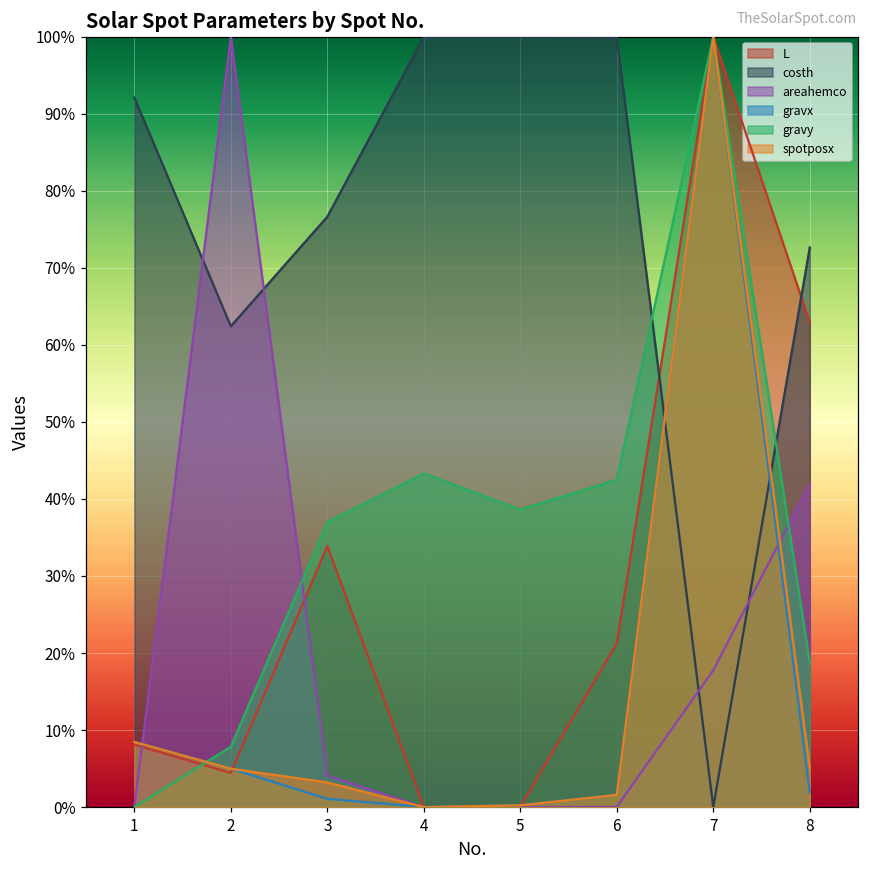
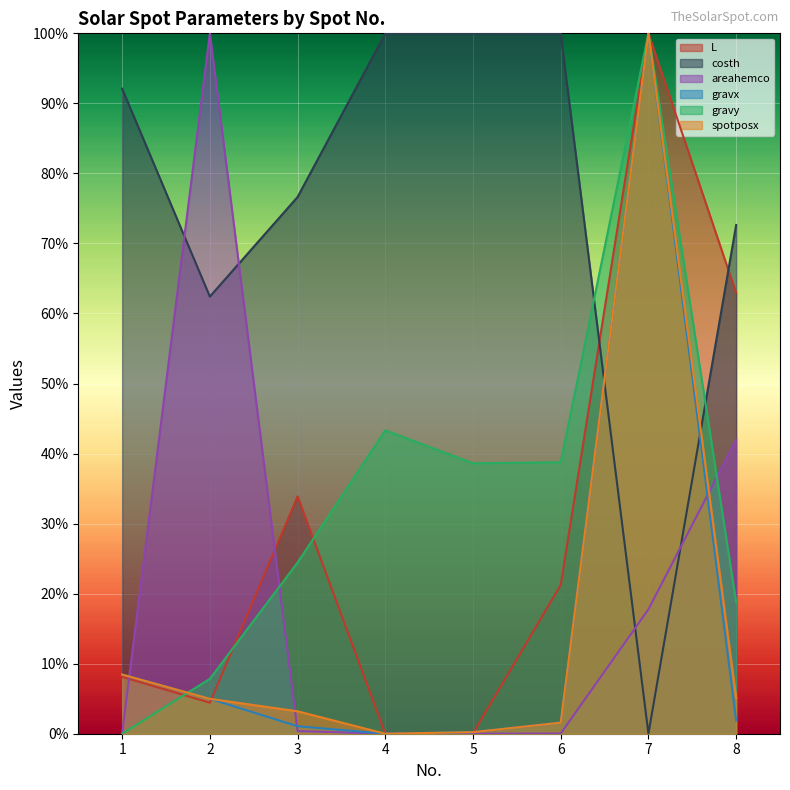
  {
    "L": {
      "2": "4%",
      "3": "34%",
      "6": "21%",
      "8": "63%"
    },
    "costh": {
      "1": "92%",
      "2": "62%",
      "3": "77%",
      "4": "100%",
      "5": "100%",
      "6": "100%",
      "7": "0%",
      "8": "73%"
    },
    "areahemco": {
      "2": "100%",
-     "3": "4%",
+     "3": "0%",
      "6": "0%",
      "7": "18%",
      "8": "42%"
    },
    "gravx": {
      "3": "1%",
      "8": "2%"
    },
    "gravy": {
      "2": "8%",
-     "3": "37%",
+     "3": "24%",
      "4": "43%",
      "5": "39%",
-     "6": "42%",
+     "6": "39%",
      "8": "19%"
    },
    "spotposx": {
      "3": "3%",
      "8": "5%"
    }
  }
